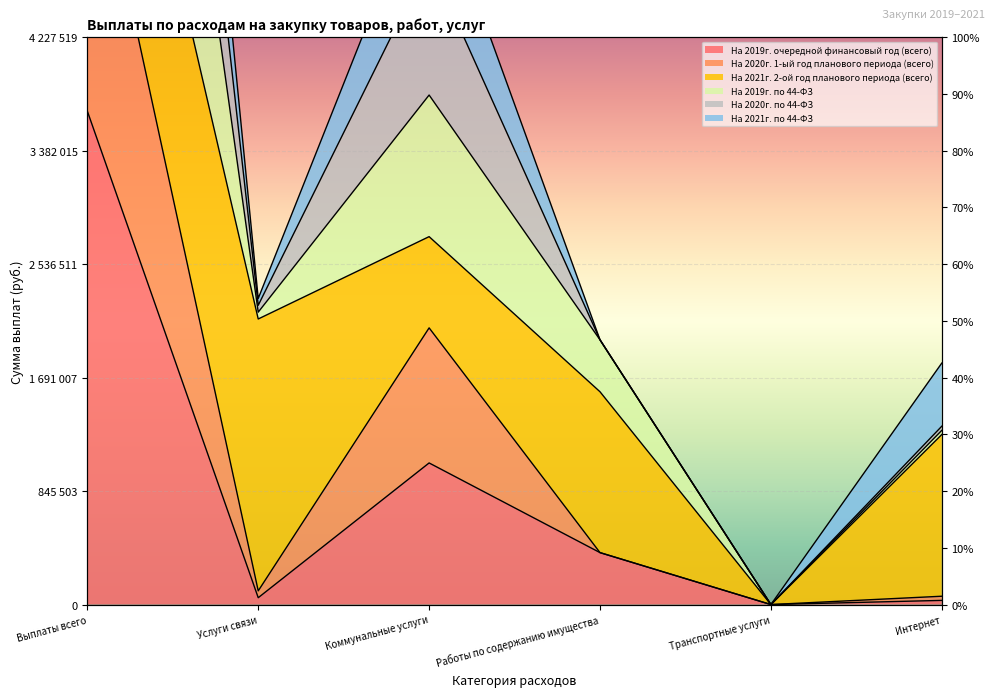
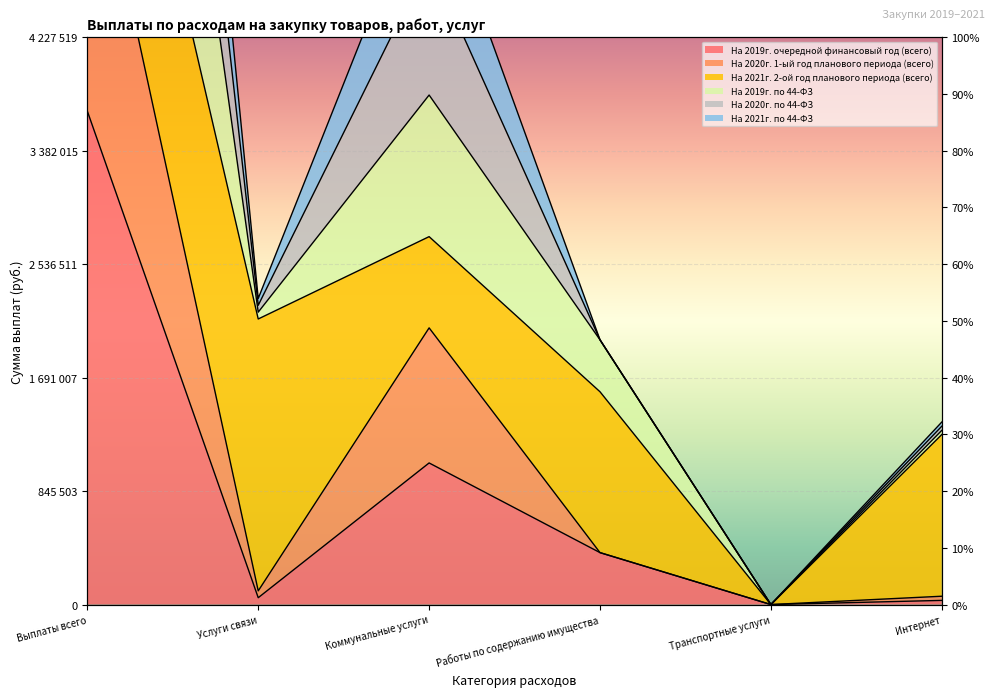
  {
    "На 2021г. 2-ой год планового периода (всего)": {
      "Услуги связи": 2030000,
      "Коммунальные услуги": 680000,
      "Работы по содержанию имущества": 1200000,
      "Интернет": 1200000
    },
    "На 2019г. по 44-ФЗ": {
      "Услуги связи": 50000,
      "Коммунальные услуги": 1060000,
      "Интернет": 30000
    },
    "На 2020г. по 44-ФЗ": {
      "Услуги связи": 50000,
      "Интернет": 30000
    },
    "На 2021г. по 44-ФЗ": {
      "Услуги связи": 50000,
-     "Интернет": 470000
+     "Интернет": 30000
    }
  }
